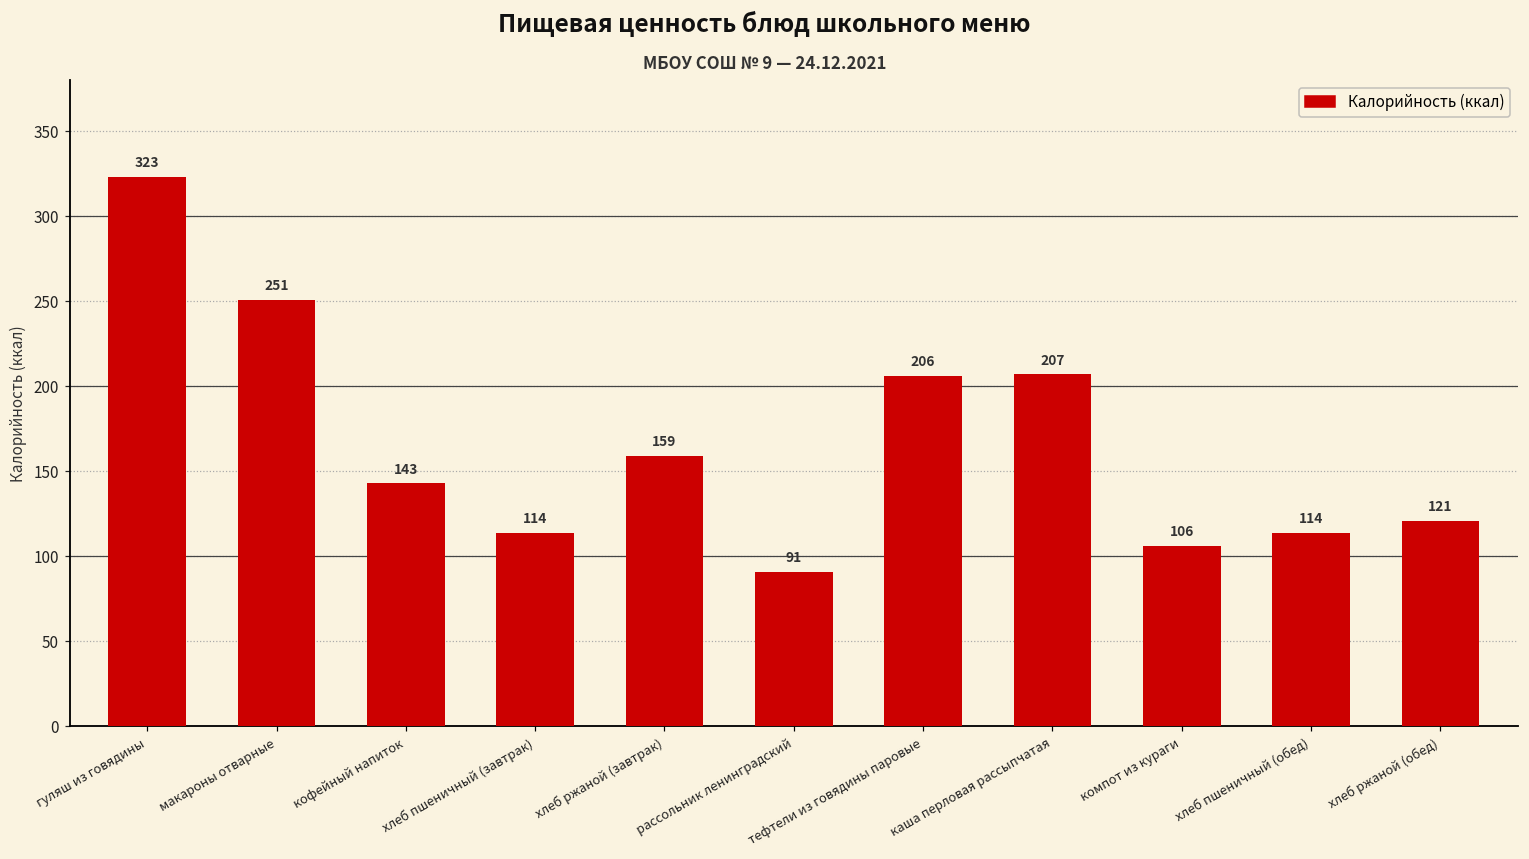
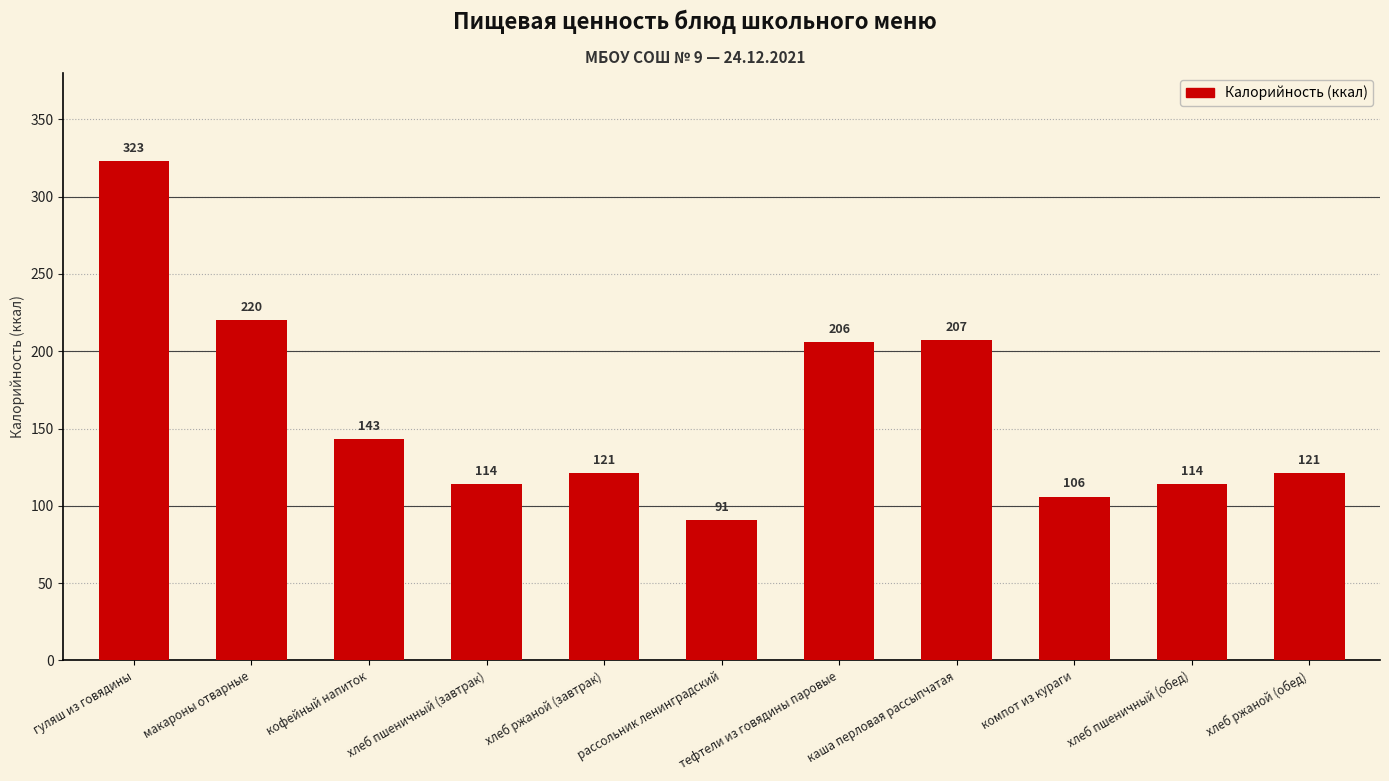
  {
    "гуляш из говядины": 323,
-   "макароны отварные": 251,
+   "макароны отварные": 220,
    "кофейный напиток": 143,
    "хлеб пшеничный (завтрак)": 114,
-   "хлеб ржаной (завтрак)": 159,
+   "хлеб ржаной (завтрак)": 121,
    "рассольник ленинградский": 91,
    "тефтели из говядины паровые": 206,
    "каша перловая рассыпчатая": 207,
    "компот из кураги": 106,
    "хлеб пшеничный (обед)": 114,
    "хлеб ржаной (обед)": 121
  }
